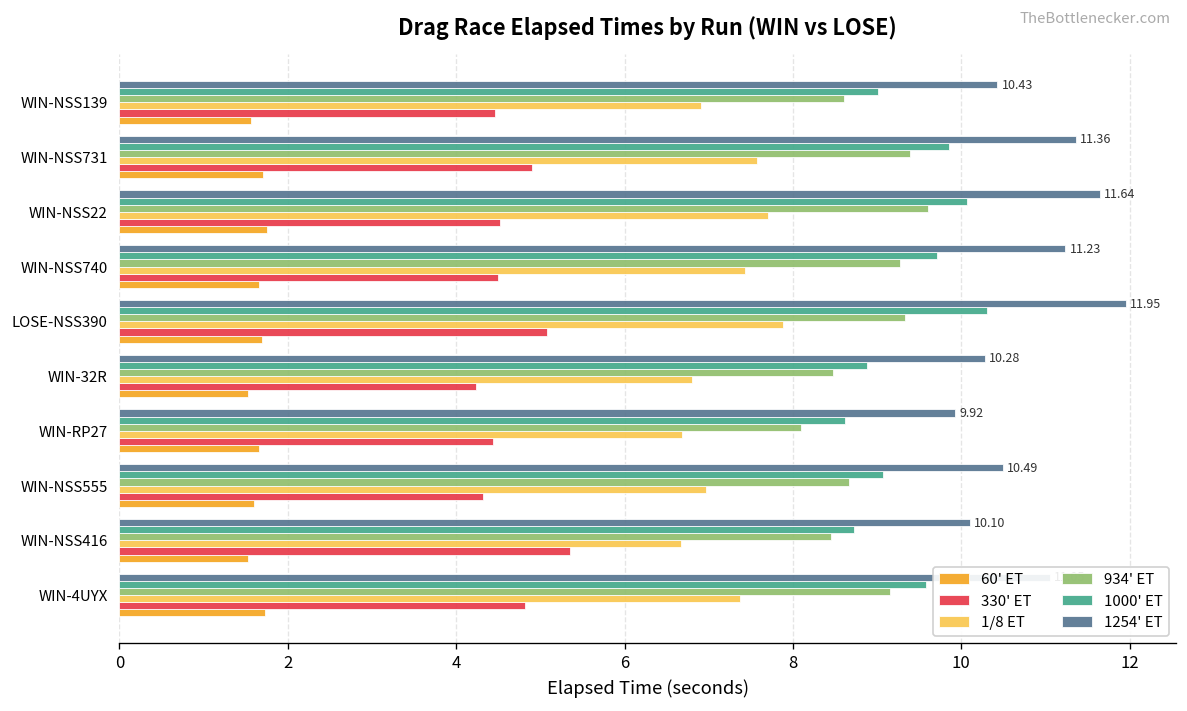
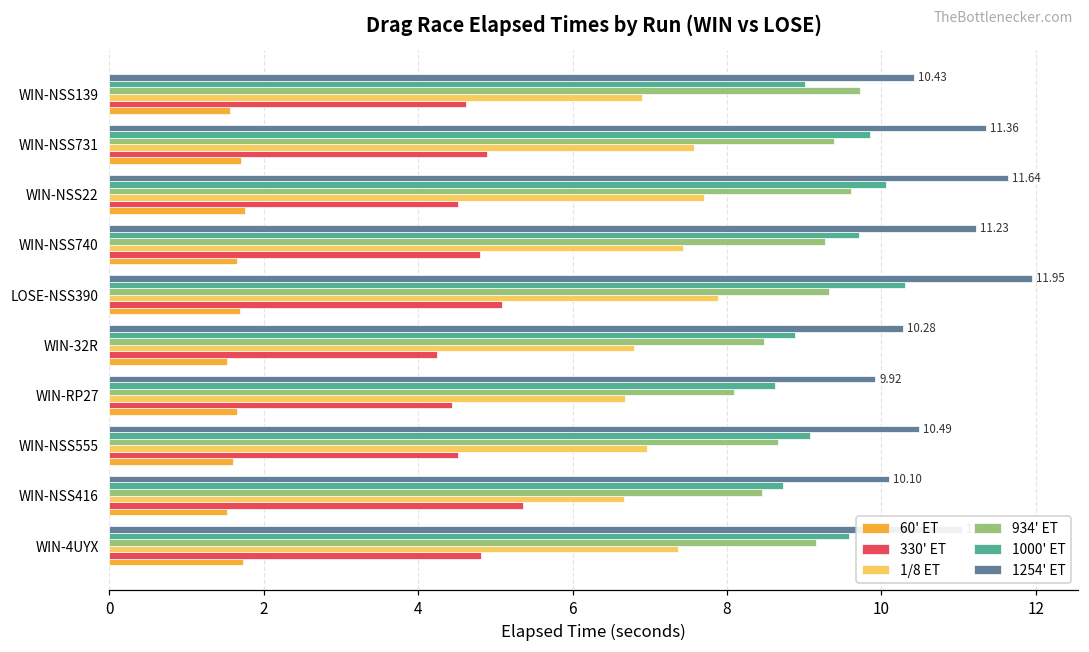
  {
    "330' ET": {
-     "WIN-NSS139": 4.5,
+     "WIN-NSS139": 4.6,
      "WIN-NSS731": 4.9,
      "WIN-NSS22": 4.5,
-     "WIN-NSS740": 4.5,
+     "WIN-NSS740": 4.8,
      "LOSE-NSS390": 5.1,
      "WIN-32R": 4.2,
      "WIN-RP27": 4.4,
-     "WIN-NSS555": 4.3,
+     "WIN-NSS555": 4.5,
      "WIN-NSS416": 5.4,
      "WIN-4UYX": 4.8
    },
    "934' ET": {
-     "WIN-NSS139": 8.6,
+     "WIN-NSS139": 9.7,
      "WIN-NSS731": 9.4,
      "WIN-NSS22": 9.6,
      "WIN-NSS740": 9.3,
      "LOSE-NSS390": 9.3,
      "WIN-32R": 8.5,
      "WIN-RP27": 8.1,
      "WIN-NSS555": 8.7,
      "WIN-NSS416": 8.4,
      "WIN-4UYX": 9.1
    }
  }
